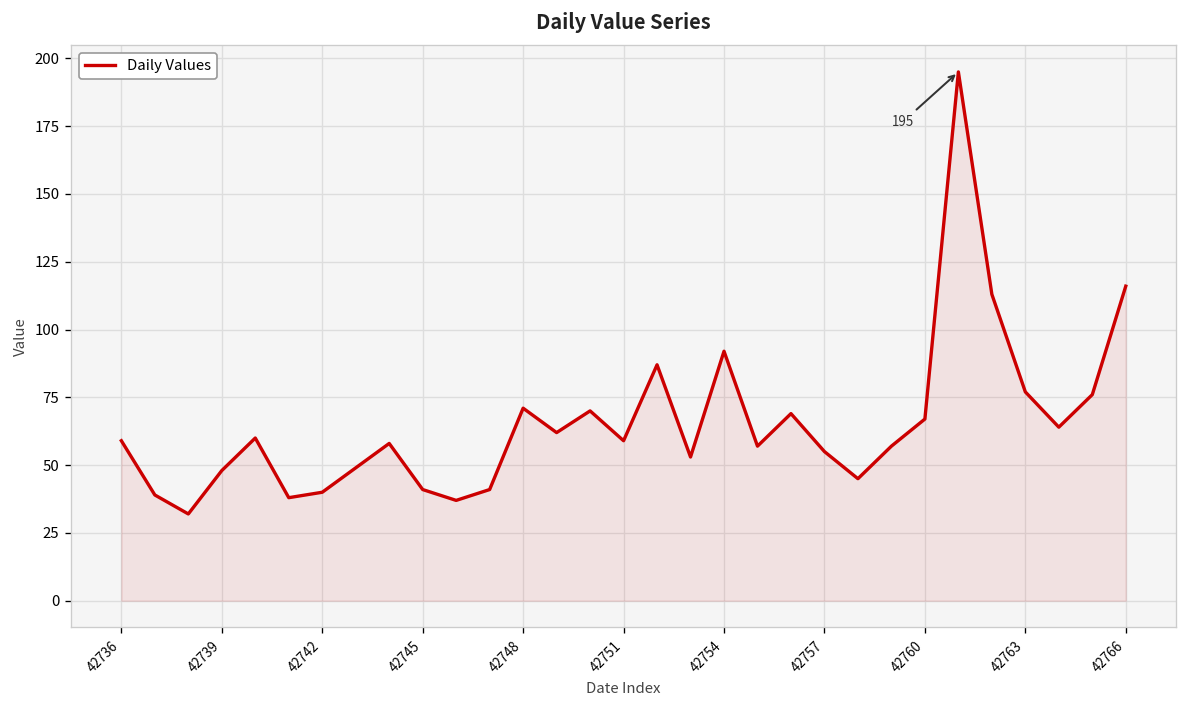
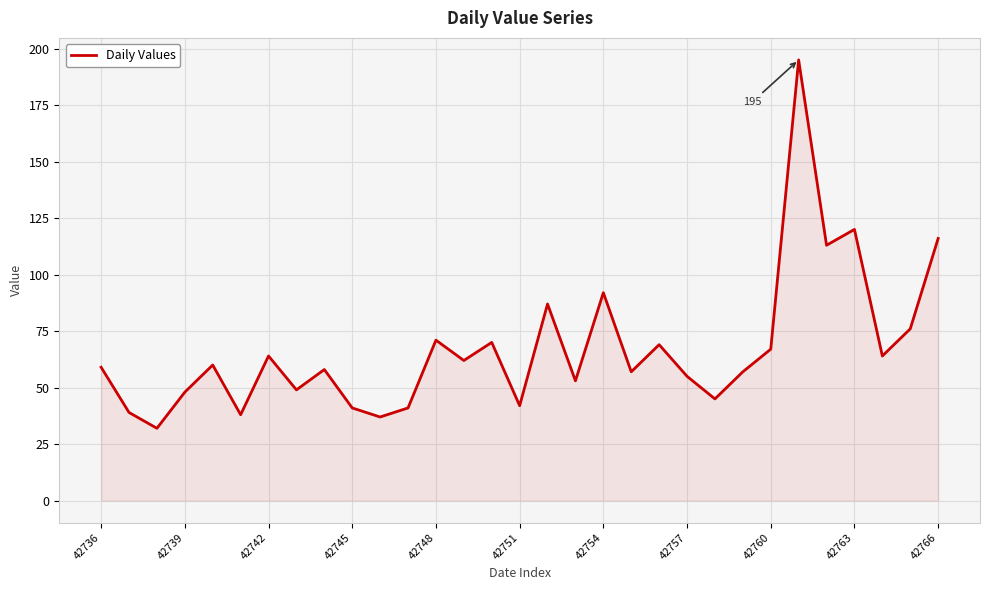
  {
    "42736": 59,
    "42739": 48,
-   "42742": 40,
+   "42742": 64,
    "42745": 41,
    "42748": 71,
-   "42751": 59,
+   "42751": 42,
    "42754": 92,
    "42757": 55,
    "42760": 67,
-   "42763": 77,
+   "42763": 120,
    "42766": 116
  }
